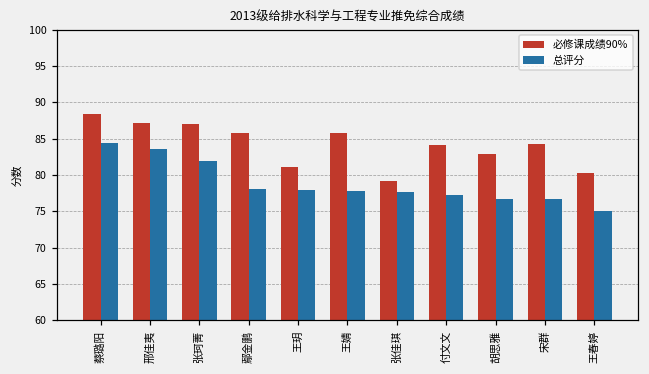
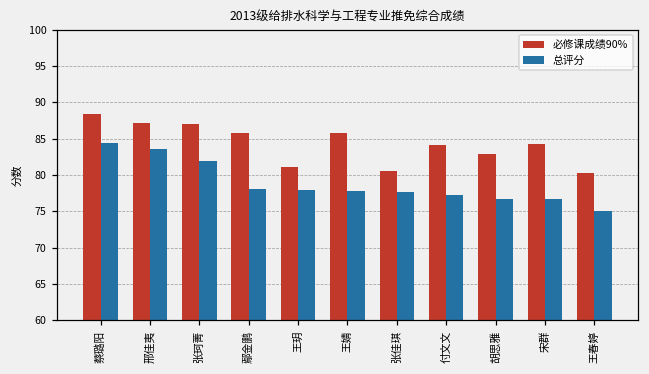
  {
    "必修课成绩90%": {
      "蔡璐阳": 88,
      "邢佳夷": 87,
      "张珂菁": 87,
      "鄢金鹏": 86,
      "王玥": 81,
      "王婧": 86,
-     "张佳琪": 79,
+     "张佳琪": 81,
      "付文文": 84,
      "胡思雅": 83,
      "宋群": 84,
      "王春婷": 80
    },
    "总评分": {
      "蔡璐阳": 84,
      "邢佳夷": 84,
      "张珂菁": 82,
      "鄢金鹏": 78,
      "王玥": 78,
      "王婧": 78,
      "张佳琪": 78,
      "付文文": 77,
      "胡思雅": 77,
      "宋群": 77,
      "王春婷": 75
    }
  }
